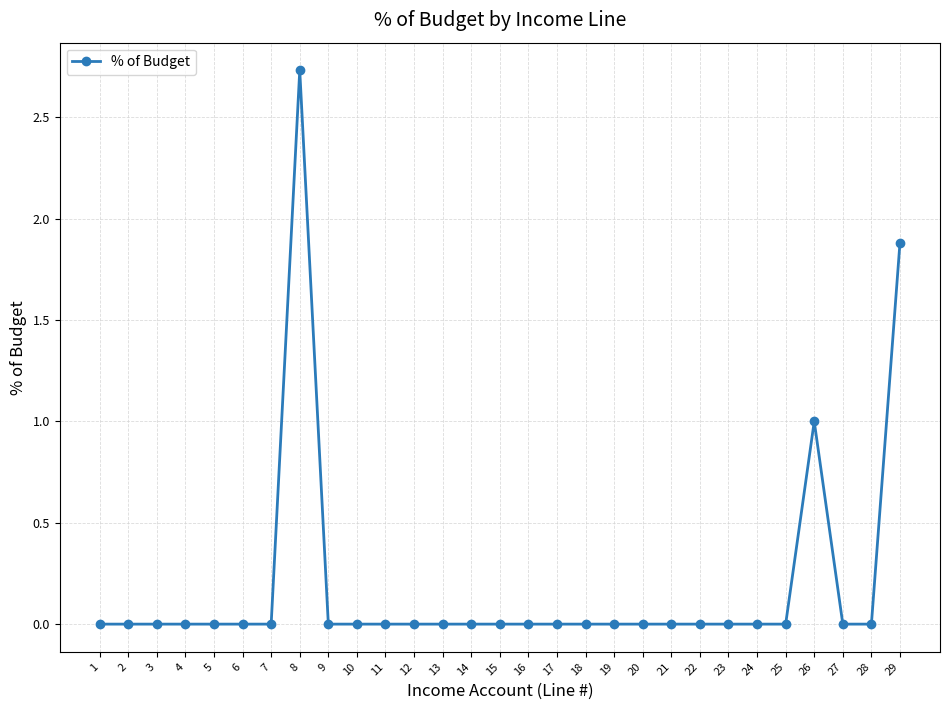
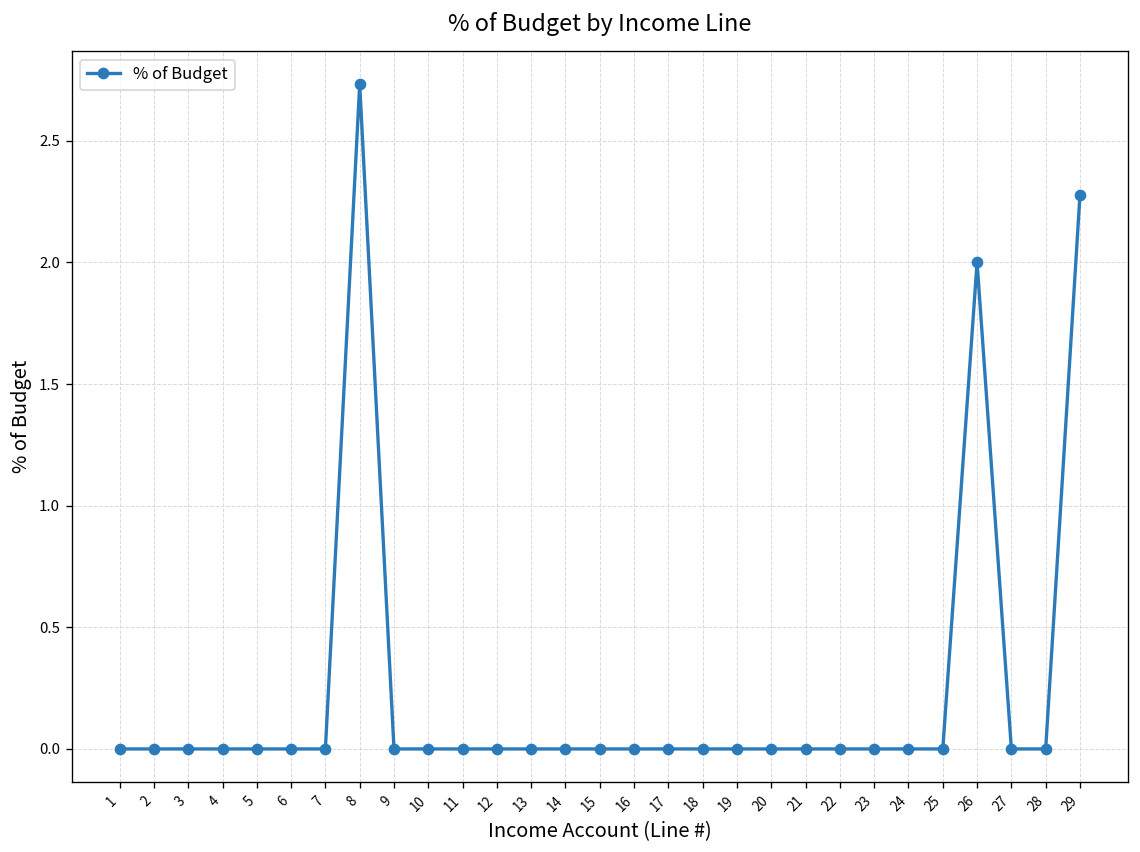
  {
    "1": 0.00,
    "2": 0.00,
    "3": 0.00,
    "4": 0.00,
    "5": 0.00,
    "6": 0.00,
    "7": 0.00,
    "8": 2.73,
    "9": 0.00,
    "10": 0.00,
    "11": 0.00,
    "12": 0.00,
    "13": 0.00,
    "14": 0.00,
    "15": 0.00,
    "16": 0.00,
    "17": 0.00,
    "18": 0.00,
    "19": 0.00,
    "20": 0.00,
    "21": 0.00,
    "22": 0.00,
    "23": 0.00,
    "24": 0.00,
    "25": 0.00,
-   "26": 1,
+   "26": 2,
    "27": 0.00,
    "28": 0.00,
-   "29": 1.88
+   "29": 2.28
  }
